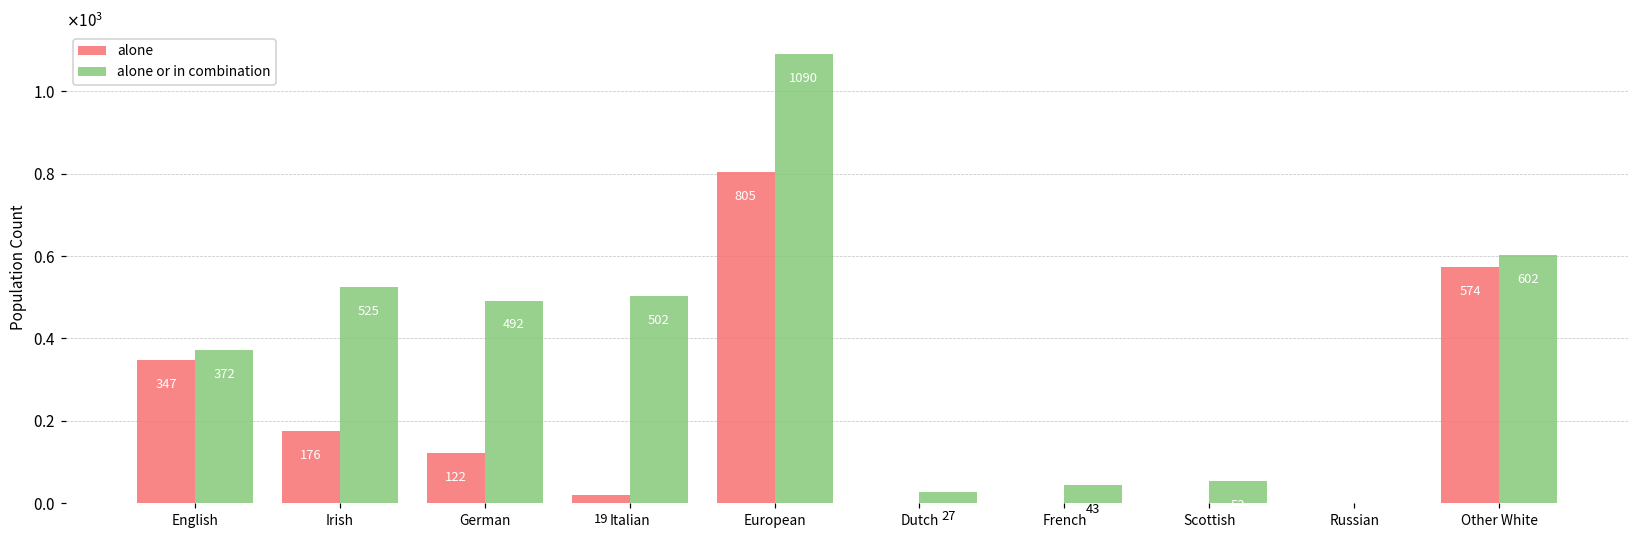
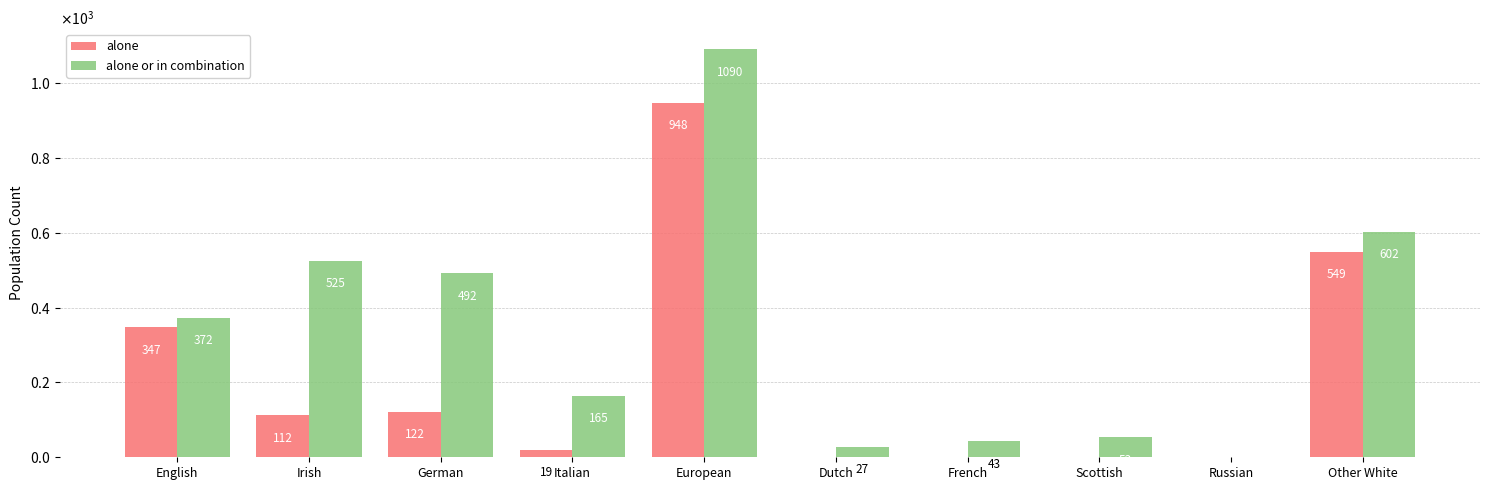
  {
    "alone": {
      "English": 347,
-     "Irish": 176,
+     "Irish": 112,
      "German": 122,
      "Italian": 19,
-     "European": 805,
-     "Other White": 574
+     "European": 948,
+     "Other White": 549
    },
    "alone or in combination": {
      "English": 372,
      "Irish": 525,
      "German": 492,
-     "Italian": 502,
+     "Italian": 165,
      "European": 1090,
      "Dutch": 27,
      "French": 43,
      "Other White": 602
    }
  }
